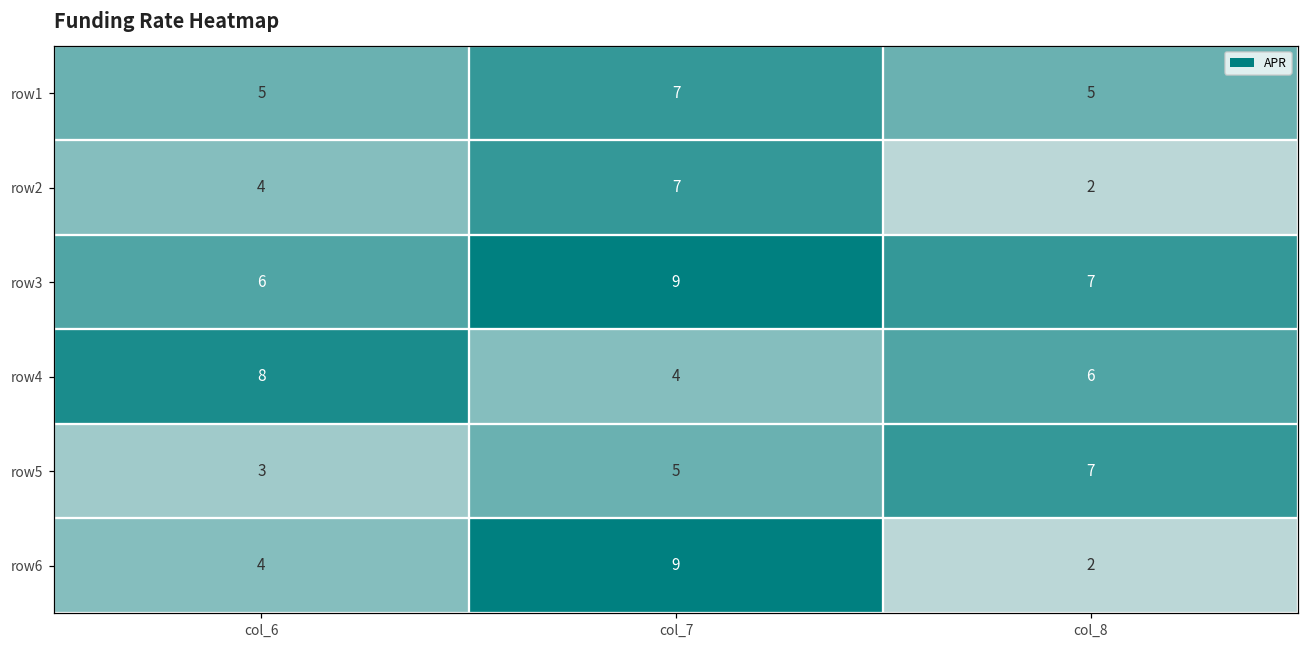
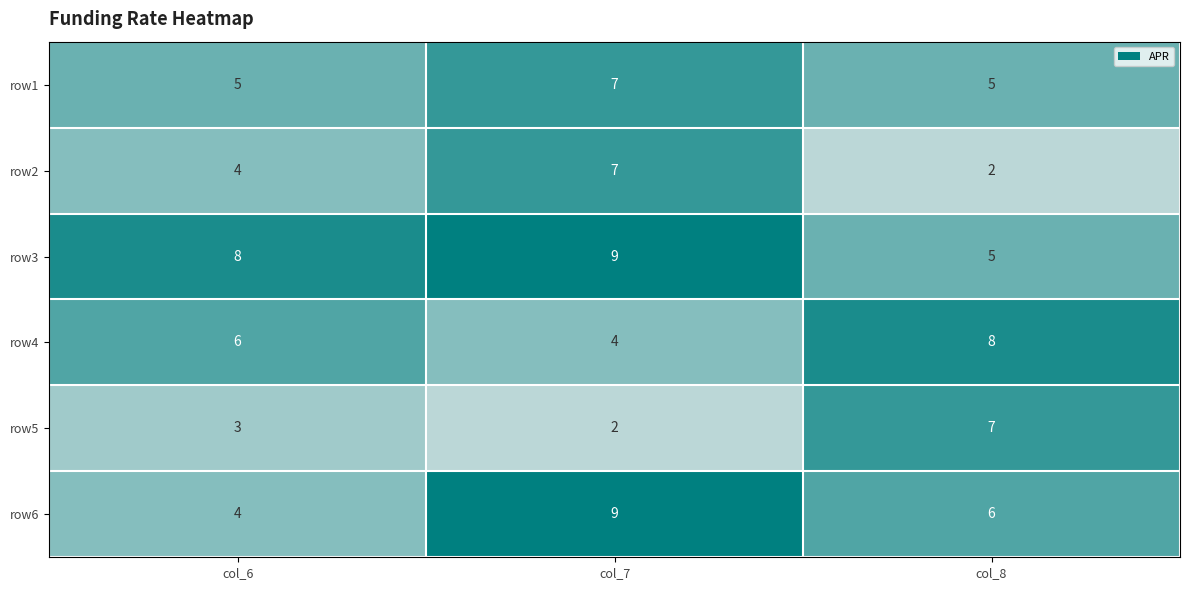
  {
    "row1": {
      "col_6": 5,
      "col_7": 7,
      "col_8": 5
    },
    "row2": {
      "col_6": 4,
      "col_7": 7,
      "col_8": 2
    },
    "row3": {
-     "col_6": 6,
+     "col_6": 8,
      "col_7": 9,
-     "col_8": 7
+     "col_8": 5
    },
    "row4": {
-     "col_6": 8,
+     "col_6": 6,
      "col_7": 4,
-     "col_8": 6
+     "col_8": 8
    },
    "row5": {
      "col_6": 3,
-     "col_7": 5,
+     "col_7": 2,
      "col_8": 7
    },
    "row6": {
      "col_6": 4,
      "col_7": 9,
-     "col_8": 2
+     "col_8": 6
    }
  }
